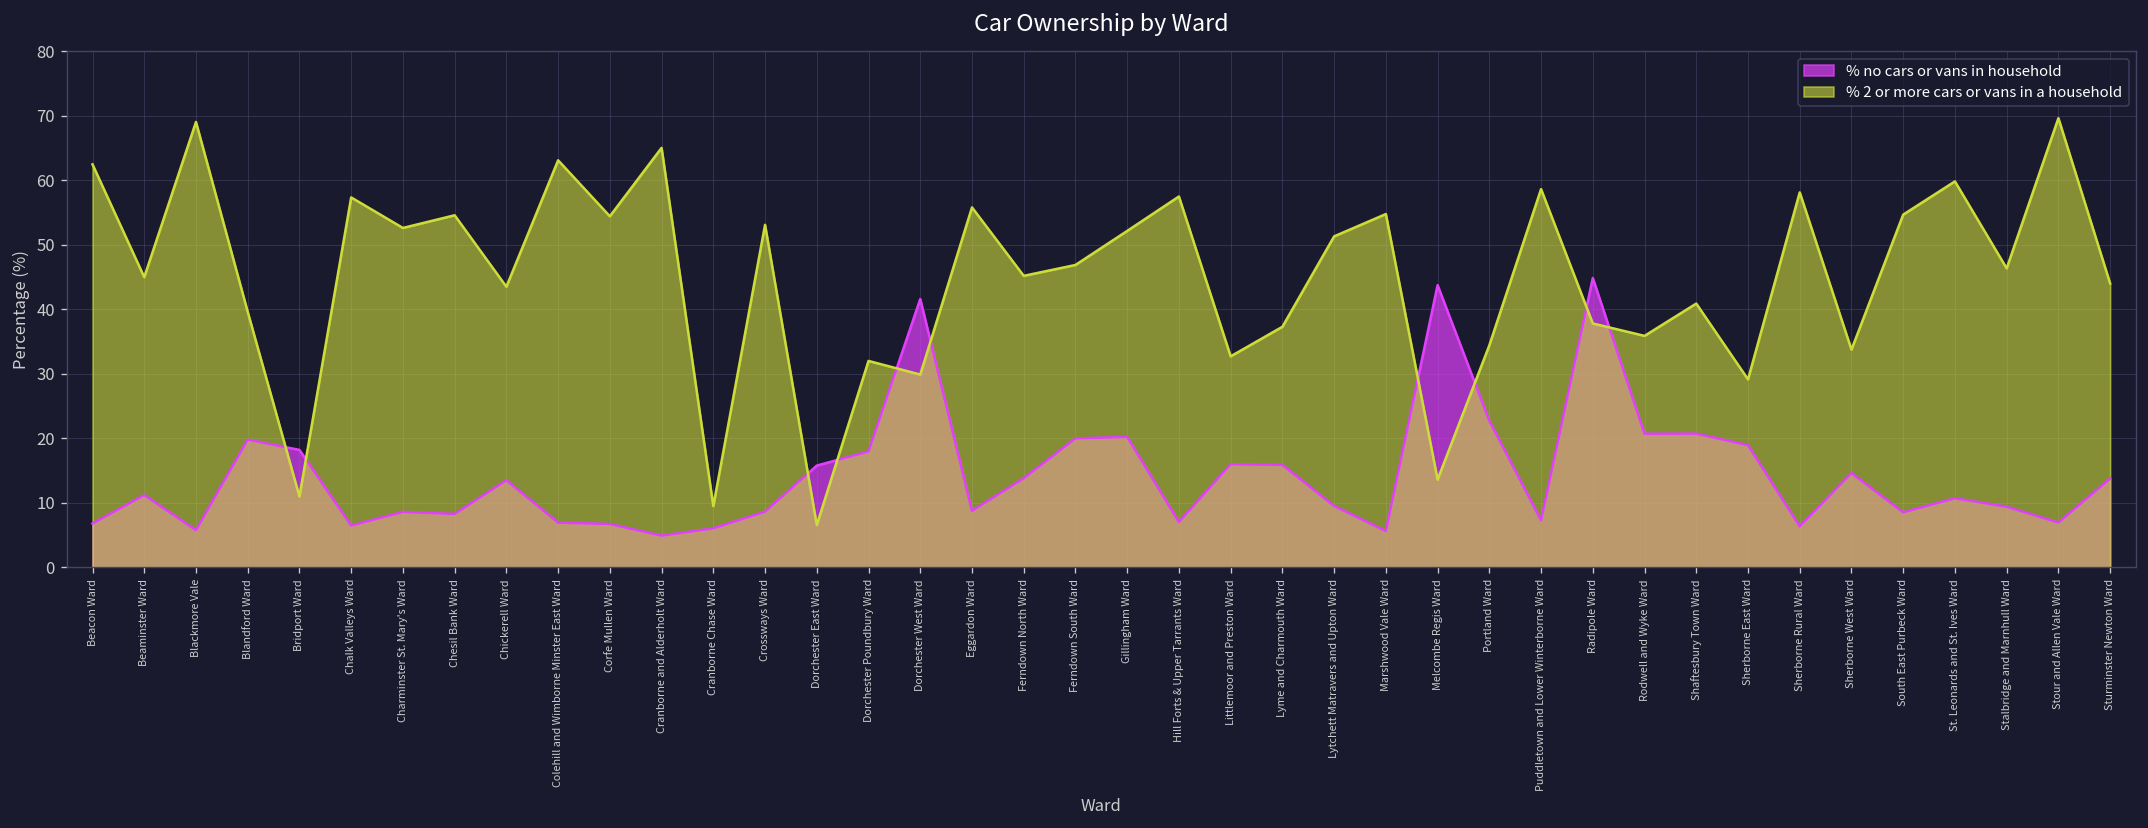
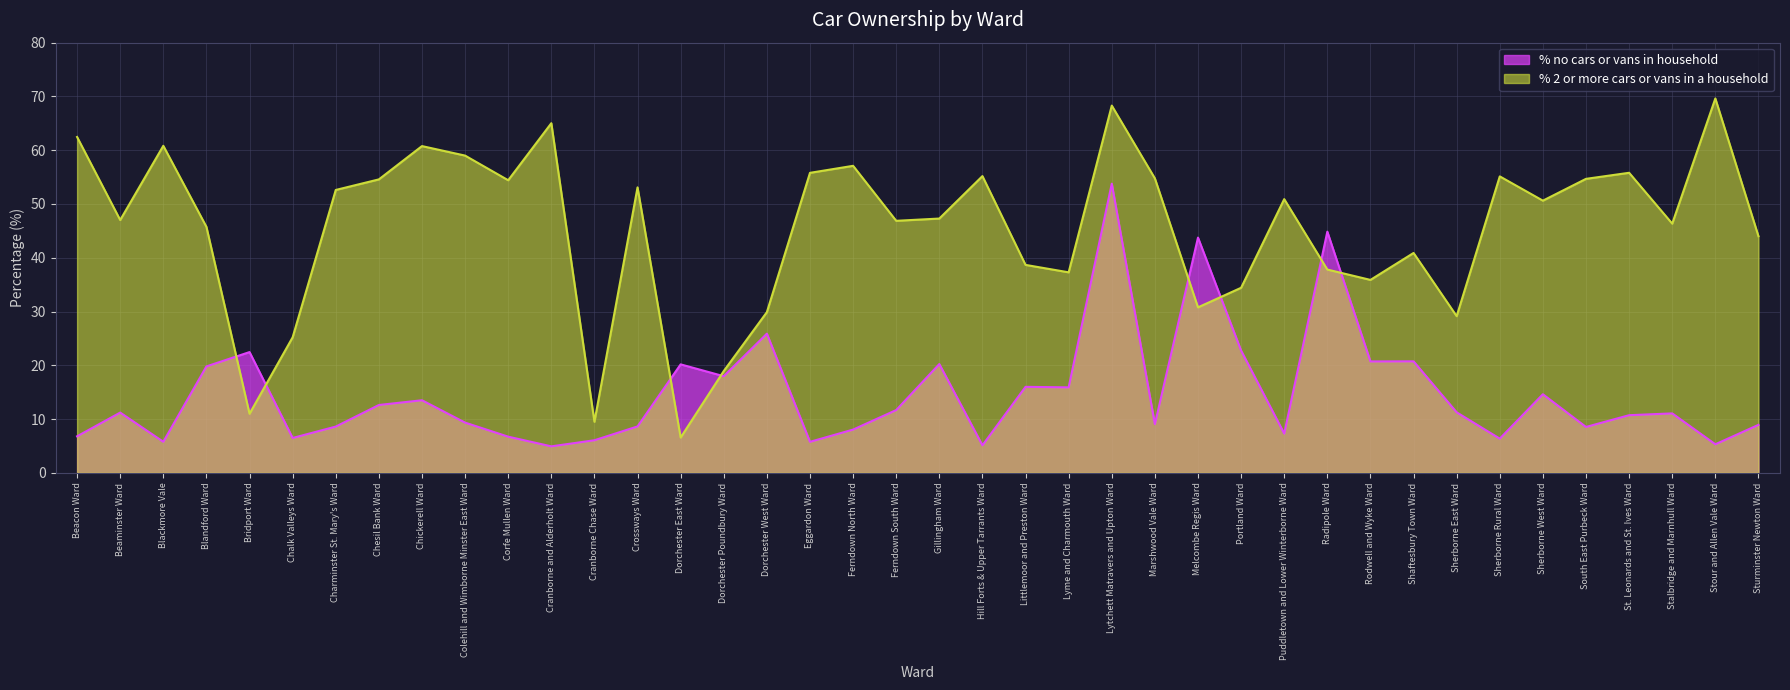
  {
    "% no cars or vans in household": {
      "Beacon Ward": 7,
      "Beaminster Ward": 11,
      "Blackmore Vale": 6,
      "Blandford Ward": 20,
-     "Bridport Ward": 18,
+     "Bridport Ward": 22,
      "Chalk Valleys Ward": 6,
      "Charminster St. Mary's Ward": 9,
-     "Chesil Bank Ward": 8,
+     "Chesil Bank Ward": 13,
      "Chickerell Ward": 14,
-     "Colehill and Wimborne Minster East Ward": 7,
+     "Colehill and Wimborne Minster East Ward": 9,
      "Corfe Mullen Ward": 7,
      "Cranborne and Alderholt Ward": 5,
      "Cranborne Chase Ward": 6,
      "Crossways Ward": 9,
-     "Dorchester East Ward": 16,
+     "Dorchester East Ward": 20,
      "Dorchester Poundbury Ward": 18,
-     "Dorchester West Ward": 42,
-     "Eggardon Ward": 9,
-     "Ferndown North Ward": 14,
-     "Ferndown South Ward": 20,
+     "Dorchester West Ward": 26,
+     "Eggardon Ward": 6,
+     "Ferndown North Ward": 8,
+     "Ferndown South Ward": 12,
      "Gillingham Ward": 20,
-     "Hill Forts & Upper Tarrants Ward": 7,
+     "Hill Forts & Upper Tarrants Ward": 5,
      "Littlemoor and Preston Ward": 16,
      "Lyme and Charmouth Ward": 16,
-     "Lytchett Matravers and Upton Ward": 10,
-     "Marshwood Vale Ward": 6,
+     "Lytchett Matravers and Upton Ward": 54,
+     "Marshwood Vale Ward": 9,
      "Melcombe Regis Ward": 44,
      "Portland Ward": 23,
      "Puddletown and Lower Winterborne Ward": 7,
      "Radipole Ward": 45,
      "Rodwell and Wyke Ward": 21,
      "Shaftesbury Town Ward": 21,
-     "Sherborne East Ward": 19,
+     "Sherborne East Ward": 11,
      "Sherborne Rural Ward": 6,
      "Sherborne West Ward": 15,
      "South East Purbeck Ward": 9,
      "St. Leonards and St. Ives Ward": 11,
-     "Stalbridge and Marnhull Ward": 9,
-     "Stour and Allen Vale Ward": 7,
-     "Sturminster Newton Ward": 14
+     "Stalbridge and Marnhull Ward": 11,
+     "Stour and Allen Vale Ward": 5,
+     "Sturminster Newton Ward": 9
    },
    "% 2 or more cars or vans in a household": {
      "Beacon Ward": 62,
-     "Beaminster Ward": 45,
-     "Blackmore Vale": 69,
-     "Blandford Ward": 40,
+     "Beaminster Ward": 47,
+     "Blackmore Vale": 61,
+     "Blandford Ward": 46,
      "Bridport Ward": 11,
-     "Chalk Valleys Ward": 57,
+     "Chalk Valleys Ward": 25,
      "Charminster St. Mary's Ward": 53,
      "Chesil Bank Ward": 55,
-     "Chickerell Ward": 43,
-     "Colehill and Wimborne Minster East Ward": 63,
+     "Chickerell Ward": 61,
+     "Colehill and Wimborne Minster East Ward": 59,
      "Corfe Mullen Ward": 54,
      "Cranborne and Alderholt Ward": 65,
      "Cranborne Chase Ward": 10,
      "Crossways Ward": 53,
      "Dorchester East Ward": 7,
-     "Dorchester Poundbury Ward": 32,
+     "Dorchester Poundbury Ward": 19,
      "Dorchester West Ward": 30,
      "Eggardon Ward": 56,
-     "Ferndown North Ward": 45,
+     "Ferndown North Ward": 57,
      "Ferndown South Ward": 47,
-     "Gillingham Ward": 52,
-     "Hill Forts & Upper Tarrants Ward": 57,
-     "Littlemoor and Preston Ward": 33,
+     "Gillingham Ward": 47,
+     "Hill Forts & Upper Tarrants Ward": 55,
+     "Littlemoor and Preston Ward": 39,
      "Lyme and Charmouth Ward": 37,
-     "Lytchett Matravers and Upton Ward": 51,
+     "Lytchett Matravers and Upton Ward": 68,
      "Marshwood Vale Ward": 55,
-     "Melcombe Regis Ward": 14,
+     "Melcombe Regis Ward": 31,
      "Portland Ward": 34,
-     "Puddletown and Lower Winterborne Ward": 59,
+     "Puddletown and Lower Winterborne Ward": 51,
      "Radipole Ward": 38,
      "Rodwell and Wyke Ward": 36,
      "Shaftesbury Town Ward": 41,
      "Sherborne East Ward": 29,
-     "Sherborne Rural Ward": 58,
-     "Sherborne West Ward": 34,
+     "Sherborne Rural Ward": 55,
+     "Sherborne West Ward": 51,
      "South East Purbeck Ward": 55,
-     "St. Leonards and St. Ives Ward": 60,
+     "St. Leonards and St. Ives Ward": 56,
      "Stalbridge and Marnhull Ward": 46,
      "Stour and Allen Vale Ward": 70,
      "Sturminster Newton Ward": 44
    }
  }
